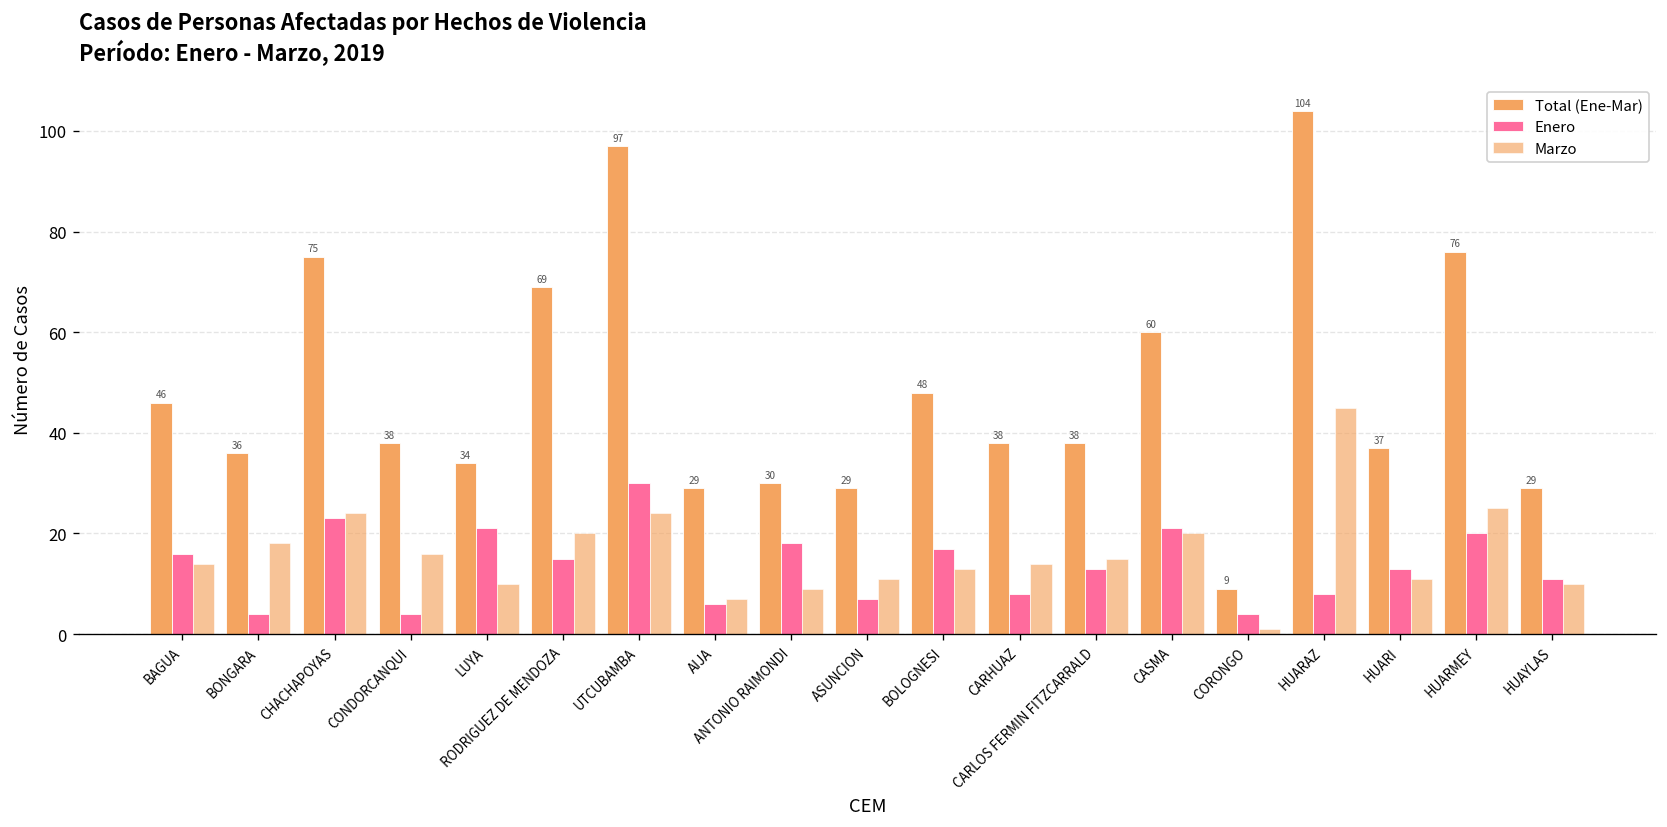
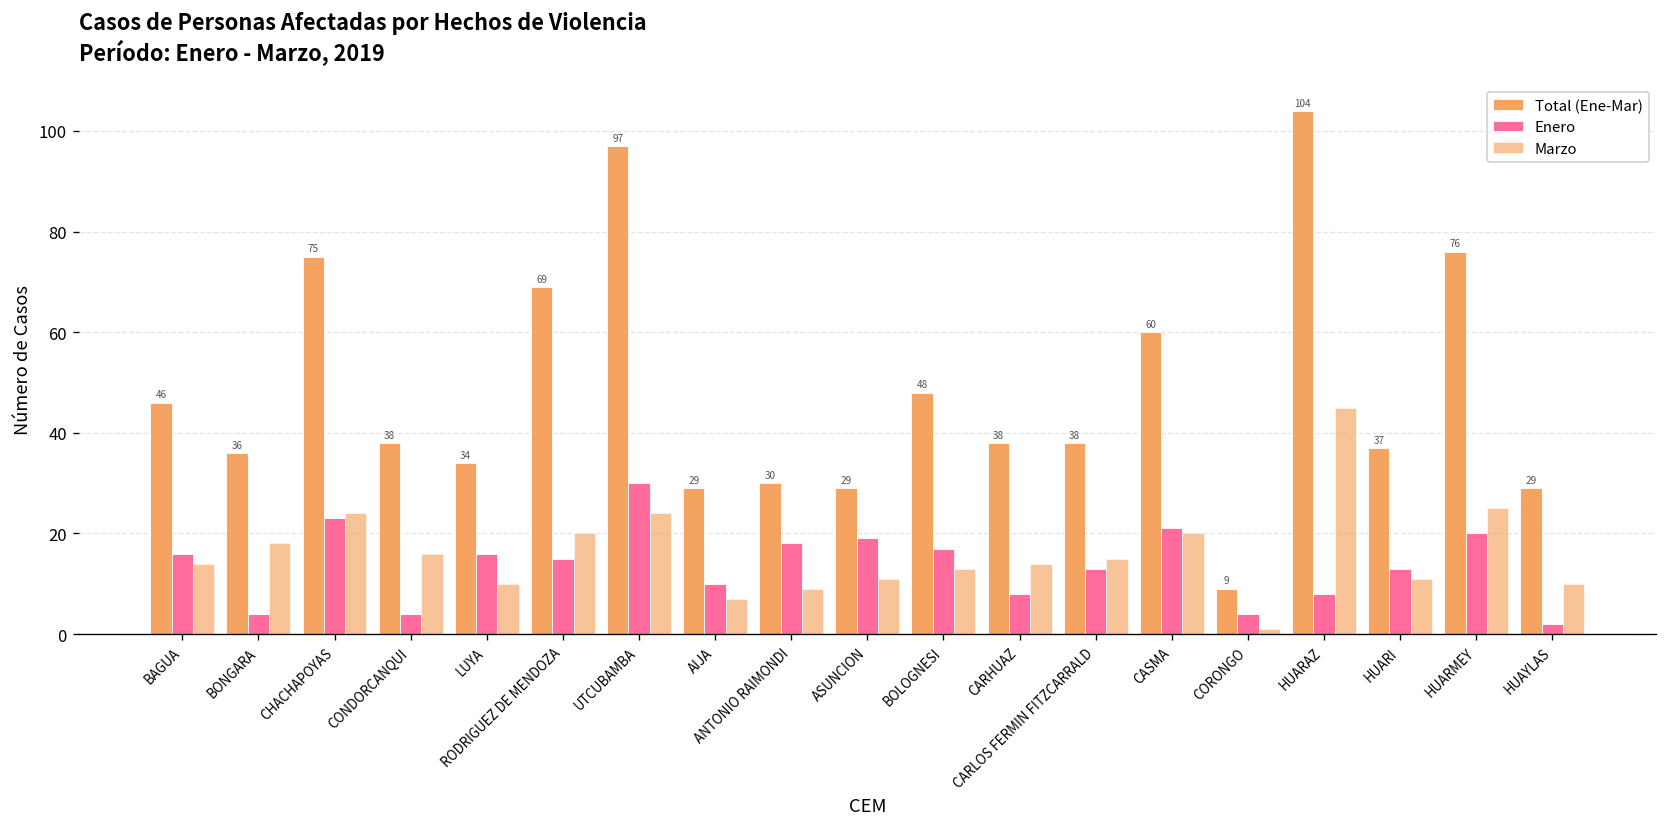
  {
    "Enero": {
      "BAGUA": 16,
      "BONGARA": 4,
      "CHACHAPOYAS": 23,
      "CONDORCANQUI": 4,
-     "LUYA": 21,
+     "LUYA": 16,
      "RODRIGUEZ DE MENDOZA": 15,
      "UTCUBAMBA": 30,
-     "AIJA": 6,
+     "AIJA": 10,
      "ANTONIO RAIMONDI": 18,
-     "ASUNCION": 7,
+     "ASUNCION": 19,
      "BOLOGNESI": 17,
      "CARHUAZ": 8,
      "CARLOS FERMIN FITZCARRALD": 13,
      "CASMA": 21,
      "CORONGO": 4,
      "HUARAZ": 8,
      "HUARI": 13,
      "HUARMEY": 20,
-     "HUAYLAS": 11
+     "HUAYLAS": 2
    }
  }
